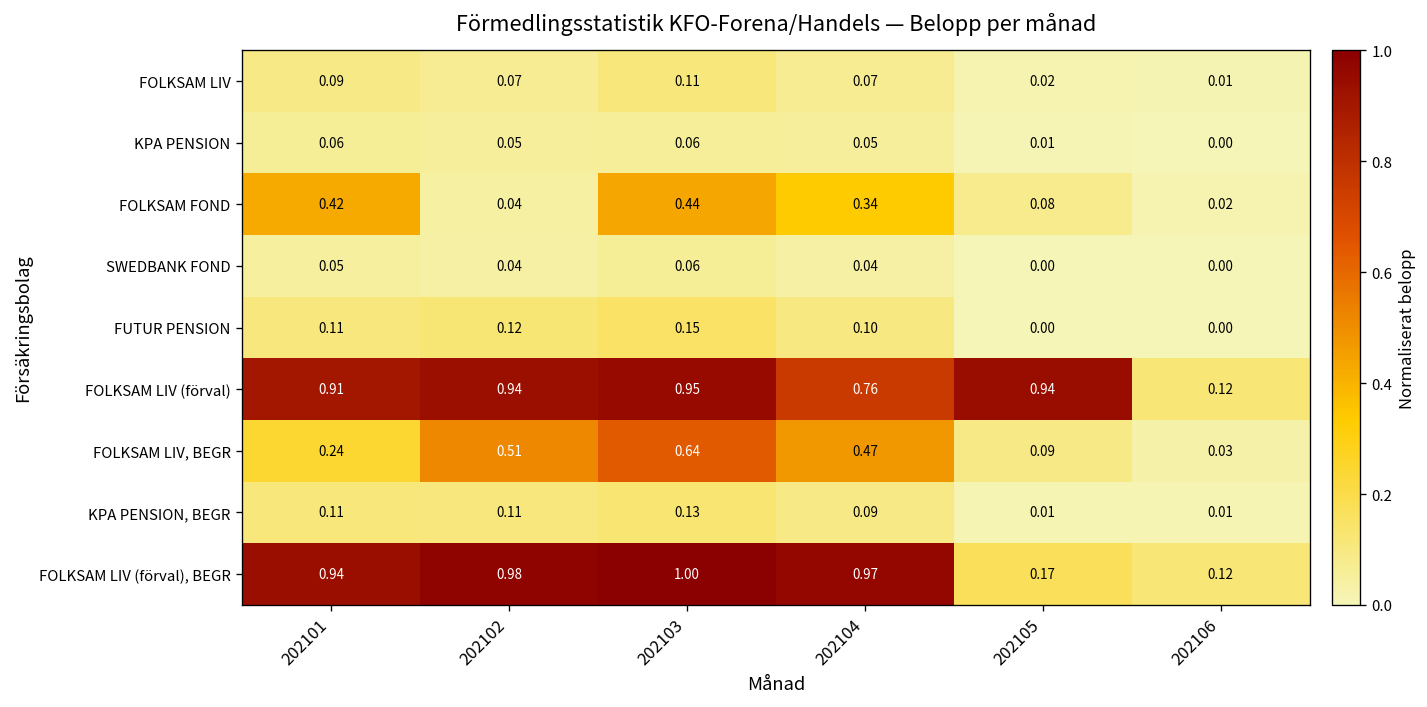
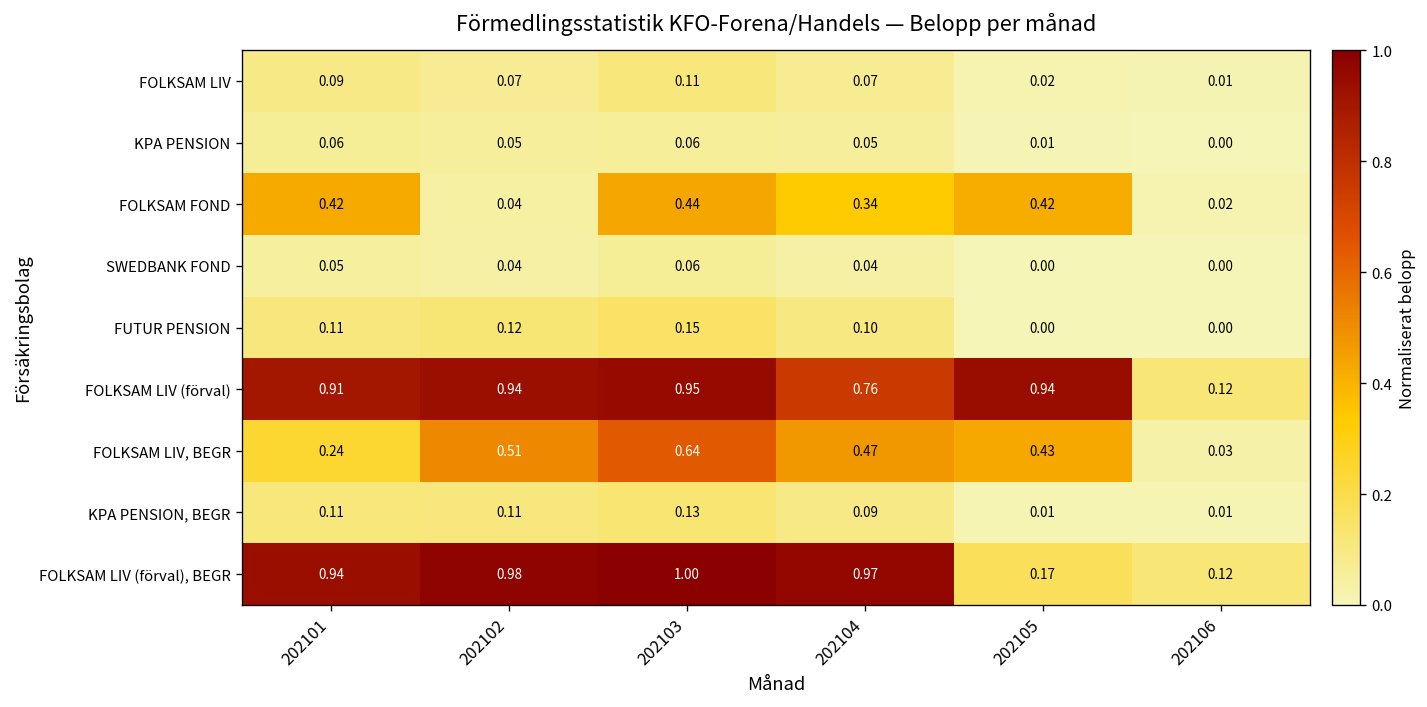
  {
    "FOLKSAM LIV": {
      "202101": 0.09,
      "202102": 0.07,
      "202103": 0.11,
      "202104": 0.07,
      "202105": 0.02,
      "202106": 0.01
    },
    "KPA PENSION": {
      "202101": 0.06,
      "202102": 0.05,
      "202103": 0.06,
      "202104": 0.05,
      "202105": 0.01,
      "202106": 0.00
    },
    "FOLKSAM FOND": {
      "202101": 0.42,
      "202102": 0.04,
      "202103": 0.44,
      "202104": 0.34,
-     "202105": 0.08,
+     "202105": 0.42,
      "202106": 0.02
    },
    "SWEDBANK FOND": {
      "202101": 0.05,
      "202102": 0.04,
      "202103": 0.06,
      "202104": 0.04,
      "202105": 0.00,
      "202106": 0.00
    },
    "FUTUR PENSION": {
      "202101": 0.11,
      "202102": 0.12,
      "202103": 0.15,
      "202104": 0.10,
      "202105": 0.00,
      "202106": 0.00
    },
    "FOLKSAM LIV (förval)": {
      "202101": 0.91,
      "202102": 0.94,
      "202103": 0.95,
      "202104": 0.76,
      "202105": 0.94,
      "202106": 0.12
    },
    "FOLKSAM LIV, BEGR": {
      "202101": 0.24,
      "202102": 0.51,
      "202103": 0.64,
      "202104": 0.47,
-     "202105": 0.09,
+     "202105": 0.43,
      "202106": 0.03
    },
    "KPA PENSION, BEGR": {
      "202101": 0.11,
      "202102": 0.11,
      "202103": 0.13,
      "202104": 0.09,
      "202105": 0.01,
      "202106": 0.01
    },
    "FOLKSAM LIV (förval), BEGR": {
      "202101": 0.94,
      "202102": 0.98,
      "202103": 1.00,
      "202104": 0.97,
      "202105": 0.17,
      "202106": 0.12
    }
  }
